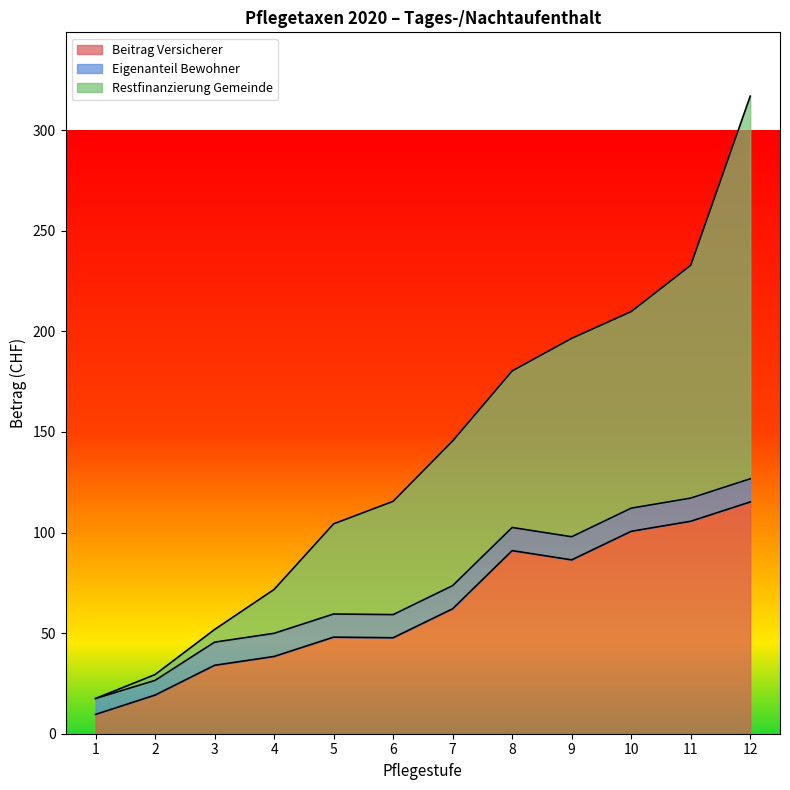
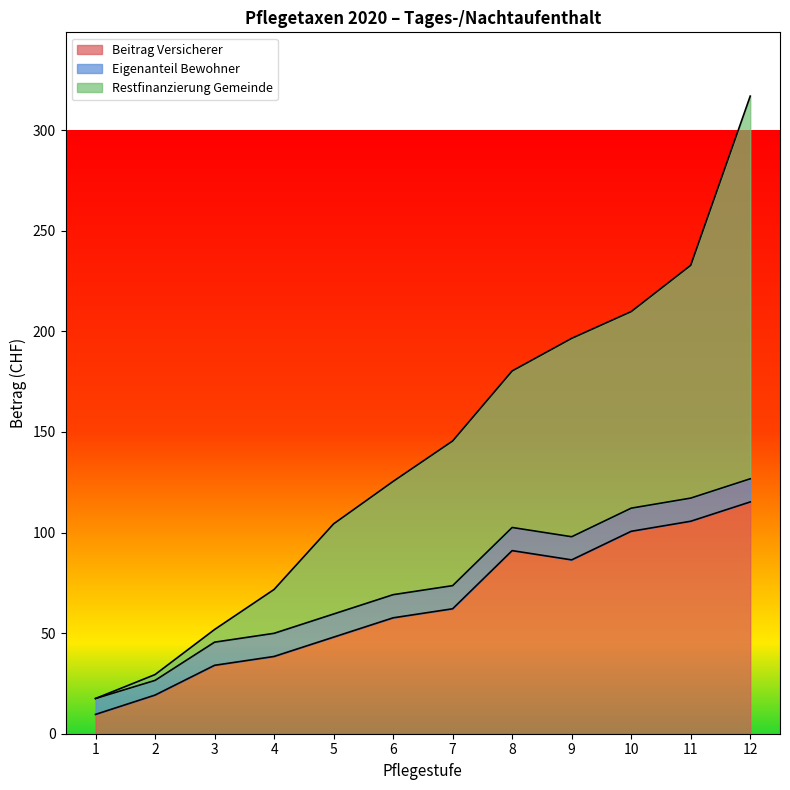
  {
    "Beitrag Versicherer": {
      "1": 10,
      "2": 19,
      "3": 34,
      "4": 38,
      "5": 48,
-     "6": 48,
+     "6": 58,
      "7": 62,
      "8": 91,
      "9": 86,
      "10": 101,
      "11": 106,
      "12": 115
    },
    "Eigenanteil Bewohner": {
      "2": 7,
      "3": 12,
      "4": 12,
      "5": 12,
      "6": 12,
      "7": 11,
      "8": 12,
      "9": 12,
      "10": 12,
      "11": 12,
      "12": 12
    },
    "Restfinanzierung Gemeinde": {
      "2": 3,
      "3": 6,
      "4": 22,
      "5": 45,
      "6": 56,
      "7": 72,
      "8": 78,
      "9": 99,
      "10": 98,
      "11": 116,
      "12": 190
    }
  }
